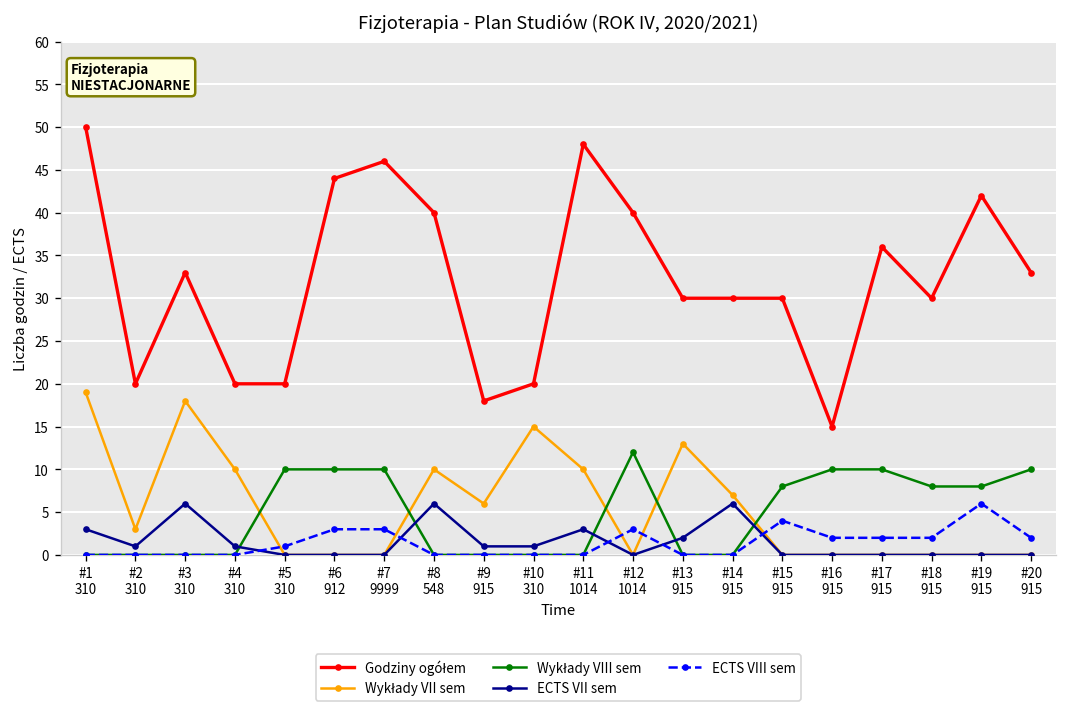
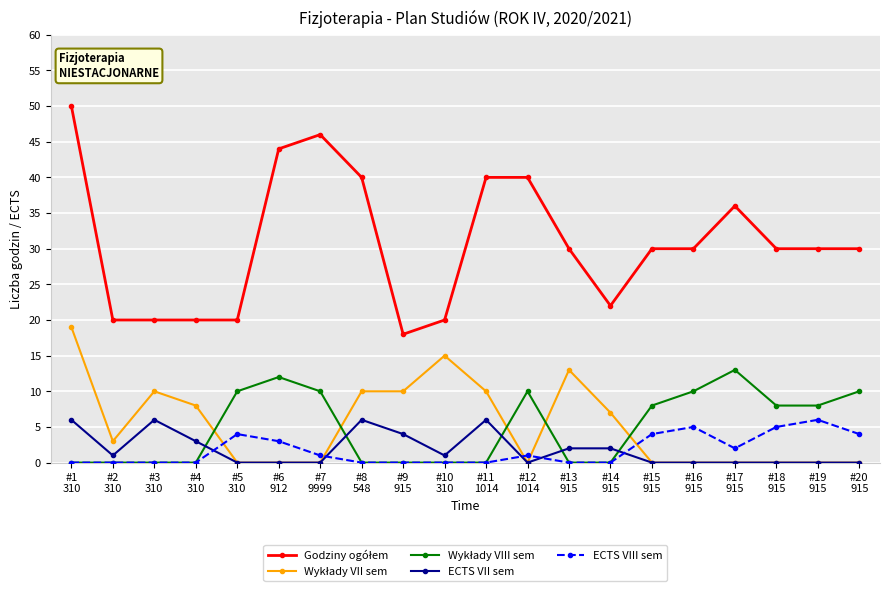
  {
    "Godziny ogółem": {
      "#1 310": 50,
      "#2 310": 20,
-     "#3 310": 33,
+     "#3 310": 20,
      "#4 310": 20,
      "#5 310": 20,
      "#6 912": 44,
      "#7 9999": 46,
      "#8 548": 40,
      "#9 915": 18,
      "#10 310": 20,
-     "#11 1014": 48,
+     "#11 1014": 40,
      "#12 1014": 40,
      "#13 915": 30,
-     "#14 915": 30,
+     "#14 915": 22,
      "#15 915": 30,
-     "#16 915": 15,
+     "#16 915": 30,
      "#17 915": 36,
      "#18 915": 30,
-     "#19 915": 42,
-     "#20 915": 33
+     "#19 915": 30,
+     "#20 915": 30
    },
    "Wykłady VII sem": {
      "#1 310": 19,
      "#2 310": 3,
-     "#3 310": 18,
-     "#4 310": 10,
+     "#3 310": 10,
+     "#4 310": 8,
      "#8 548": 10,
-     "#9 915": 6,
+     "#9 915": 10,
      "#10 310": 15,
      "#11 1014": 10,
      "#13 915": 13,
      "#14 915": 7
    },
    "Wykłady VIII sem": {
      "#5 310": 10,
-     "#6 912": 10,
+     "#6 912": 12,
      "#7 9999": 10,
-     "#12 1014": 12,
+     "#12 1014": 10,
      "#15 915": 8,
      "#16 915": 10,
-     "#17 915": 10,
+     "#17 915": 13,
      "#18 915": 8,
      "#19 915": 8,
      "#20 915": 10
    },
    "ECTS VII sem": {
-     "#1 310": 3,
+     "#1 310": 6,
      "#2 310": 1,
      "#3 310": 6,
-     "#4 310": 1,
+     "#4 310": 3,
      "#8 548": 6,
-     "#9 915": 1,
+     "#9 915": 4,
      "#10 310": 1,
-     "#11 1014": 3,
+     "#11 1014": 6,
      "#13 915": 2,
-     "#14 915": 6
+     "#14 915": 2
    },
    "ECTS VIII sem": {
-     "#5 310": 1,
+     "#5 310": 4,
      "#6 912": 3,
-     "#7 9999": 3,
-     "#12 1014": 3,
+     "#7 9999": 1,
+     "#12 1014": 1,
      "#15 915": 4,
-     "#16 915": 2,
+     "#16 915": 5,
      "#17 915": 2,
-     "#18 915": 2,
+     "#18 915": 5,
      "#19 915": 6,
-     "#20 915": 2
+     "#20 915": 4
    }
  }
